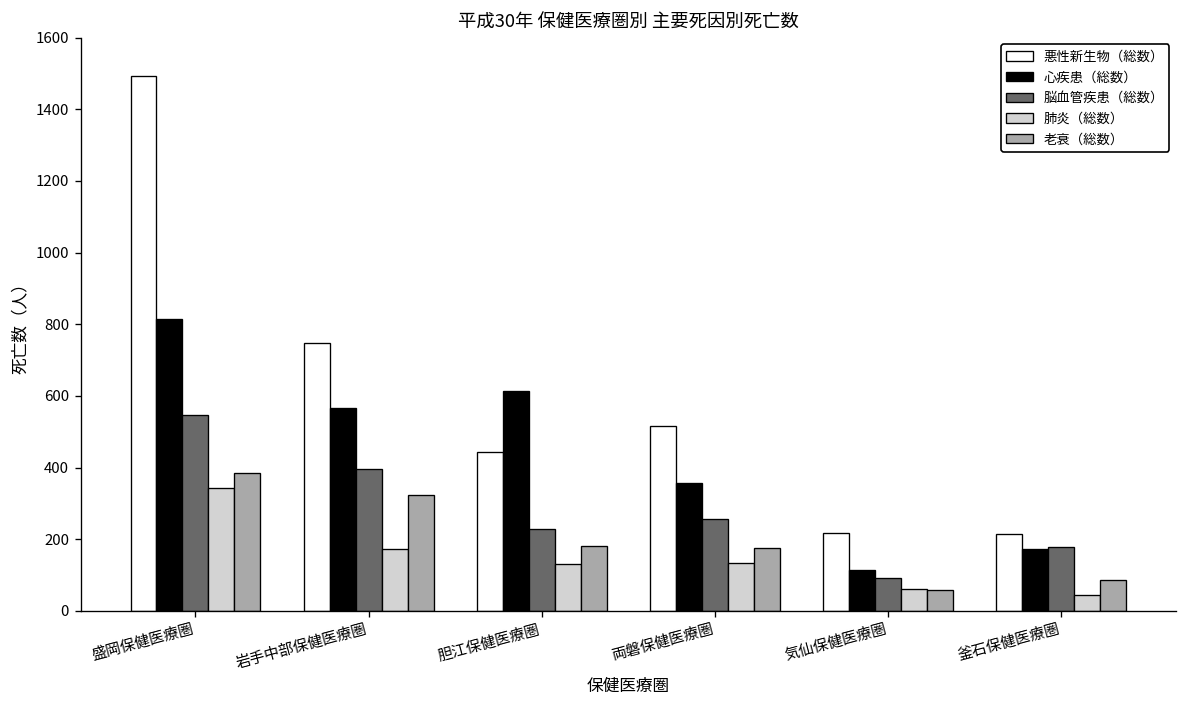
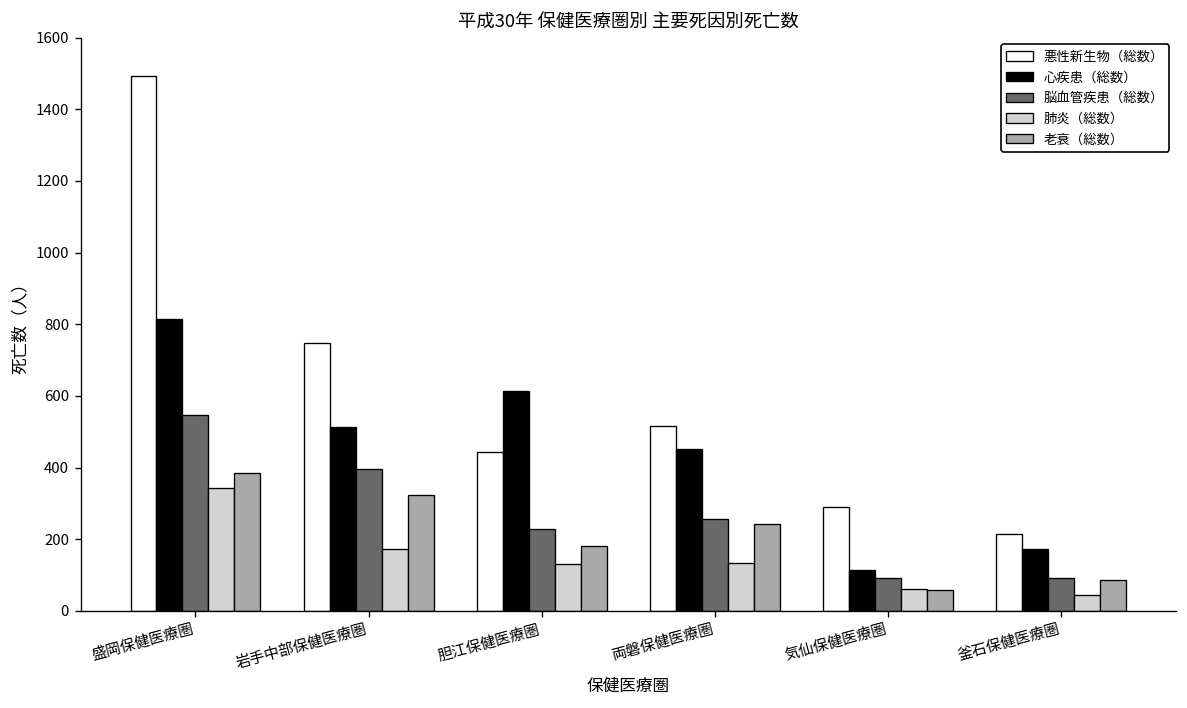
  {
    "悪性新生物（総数）": {
      "盛岡保健医療圏": 1490,
      "岩手中部保健医療圏": 750,
      "胆江保健医療圏": 440,
      "両磐保健医療圏": 520,
-     "気仙保健医療圏": 220,
+     "気仙保健医療圏": 290,
      "釜石保健医療圏": 220
    },
    "心疾患（総数）": {
      "盛岡保健医療圏": 810,
-     "岩手中部保健医療圏": 570,
+     "岩手中部保健医療圏": 510,
      "胆江保健医療圏": 610,
-     "両磐保健医療圏": 360,
+     "両磐保健医療圏": 450,
      "気仙保健医療圏": 110,
      "釜石保健医療圏": 170
    },
    "脳血管疾患（総数）": {
      "盛岡保健医療圏": 550,
      "岩手中部保健医療圏": 400,
      "胆江保健医療圏": 230,
      "両磐保健医療圏": 260,
      "気仙保健医療圏": 90,
-     "釜石保健医療圏": 180
+     "釜石保健医療圏": 90
    },
    "肺炎（総数）": {
      "盛岡保健医療圏": 340,
      "岩手中部保健医療圏": 170,
      "胆江保健医療圏": 130,
      "両磐保健医療圏": 130,
      "気仙保健医療圏": 60,
      "釜石保健医療圏": 50
    },
    "老衰（総数）": {
      "盛岡保健医療圏": 390,
      "岩手中部保健医療圏": 320,
      "胆江保健医療圏": 180,
-     "両磐保健医療圏": 180,
+     "両磐保健医療圏": 240,
      "気仙保健医療圏": 60,
      "釜石保健医療圏": 90
    }
  }
